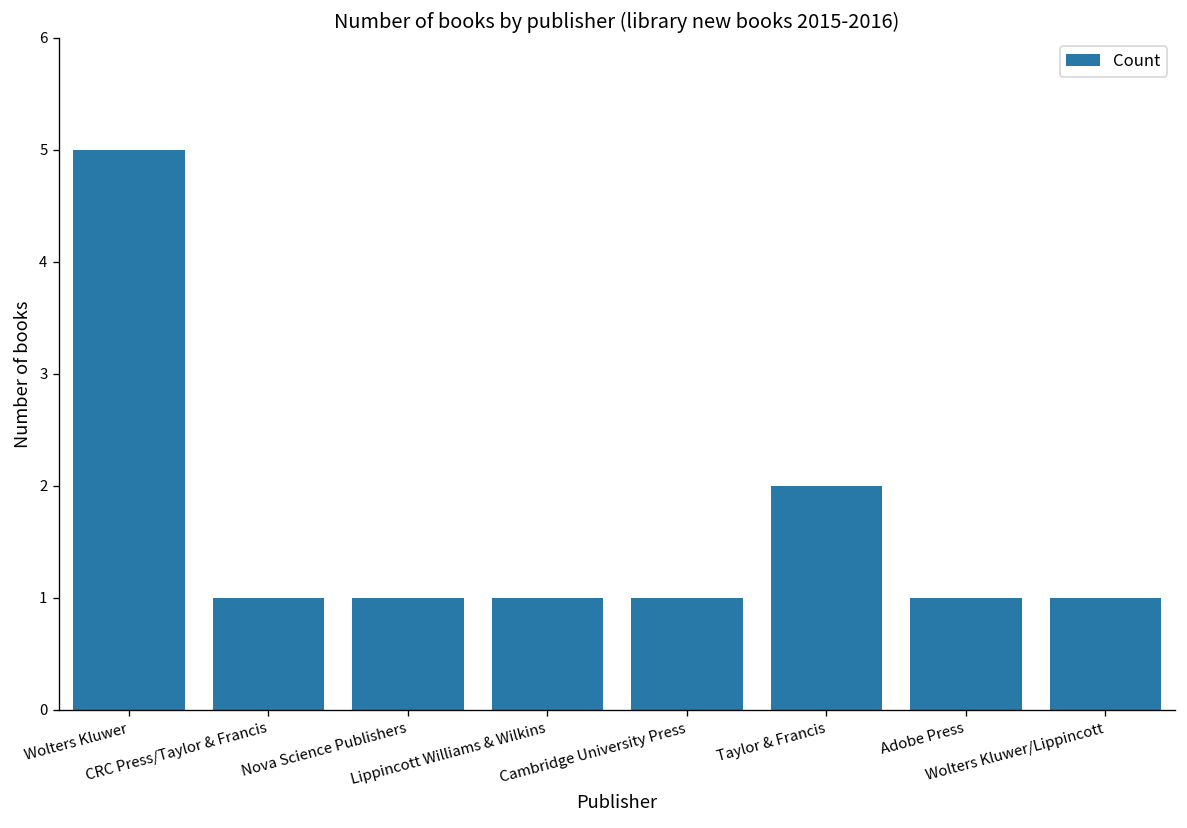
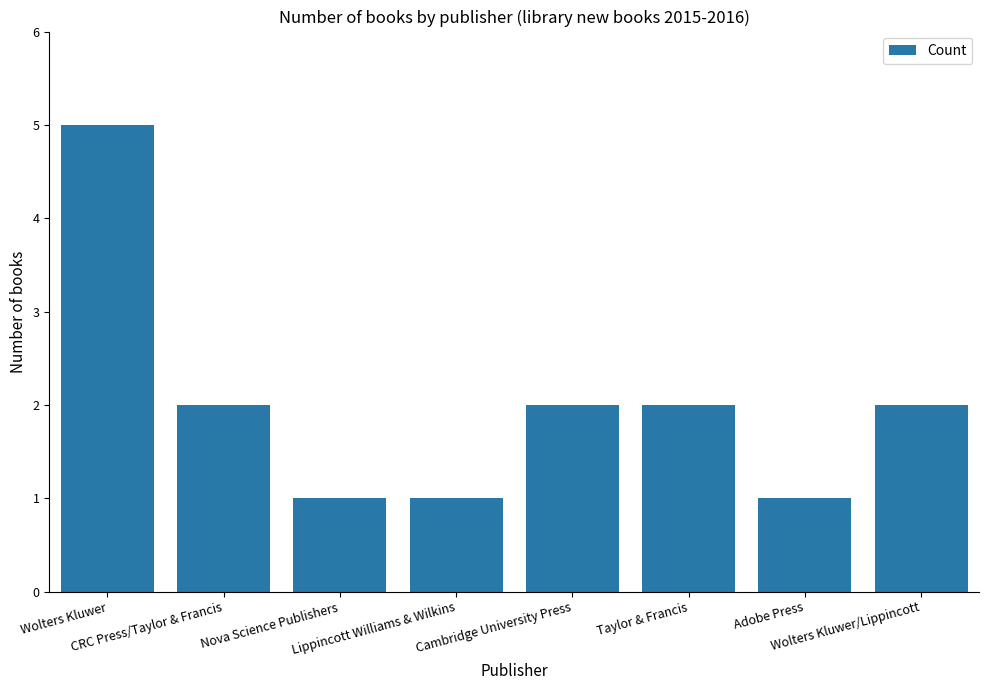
  {
    "Wolters Kluwer": 5,
-   "CRC Press/Taylor & Francis": 1,
+   "CRC Press/Taylor & Francis": 2,
    "Nova Science Publishers": 1,
    "Lippincott Williams & Wilkins": 1,
-   "Cambridge University Press": 1,
+   "Cambridge University Press": 2,
    "Taylor & Francis": 2,
    "Adobe Press": 1,
-   "Wolters Kluwer/Lippincott": 1
+   "Wolters Kluwer/Lippincott": 2
  }
